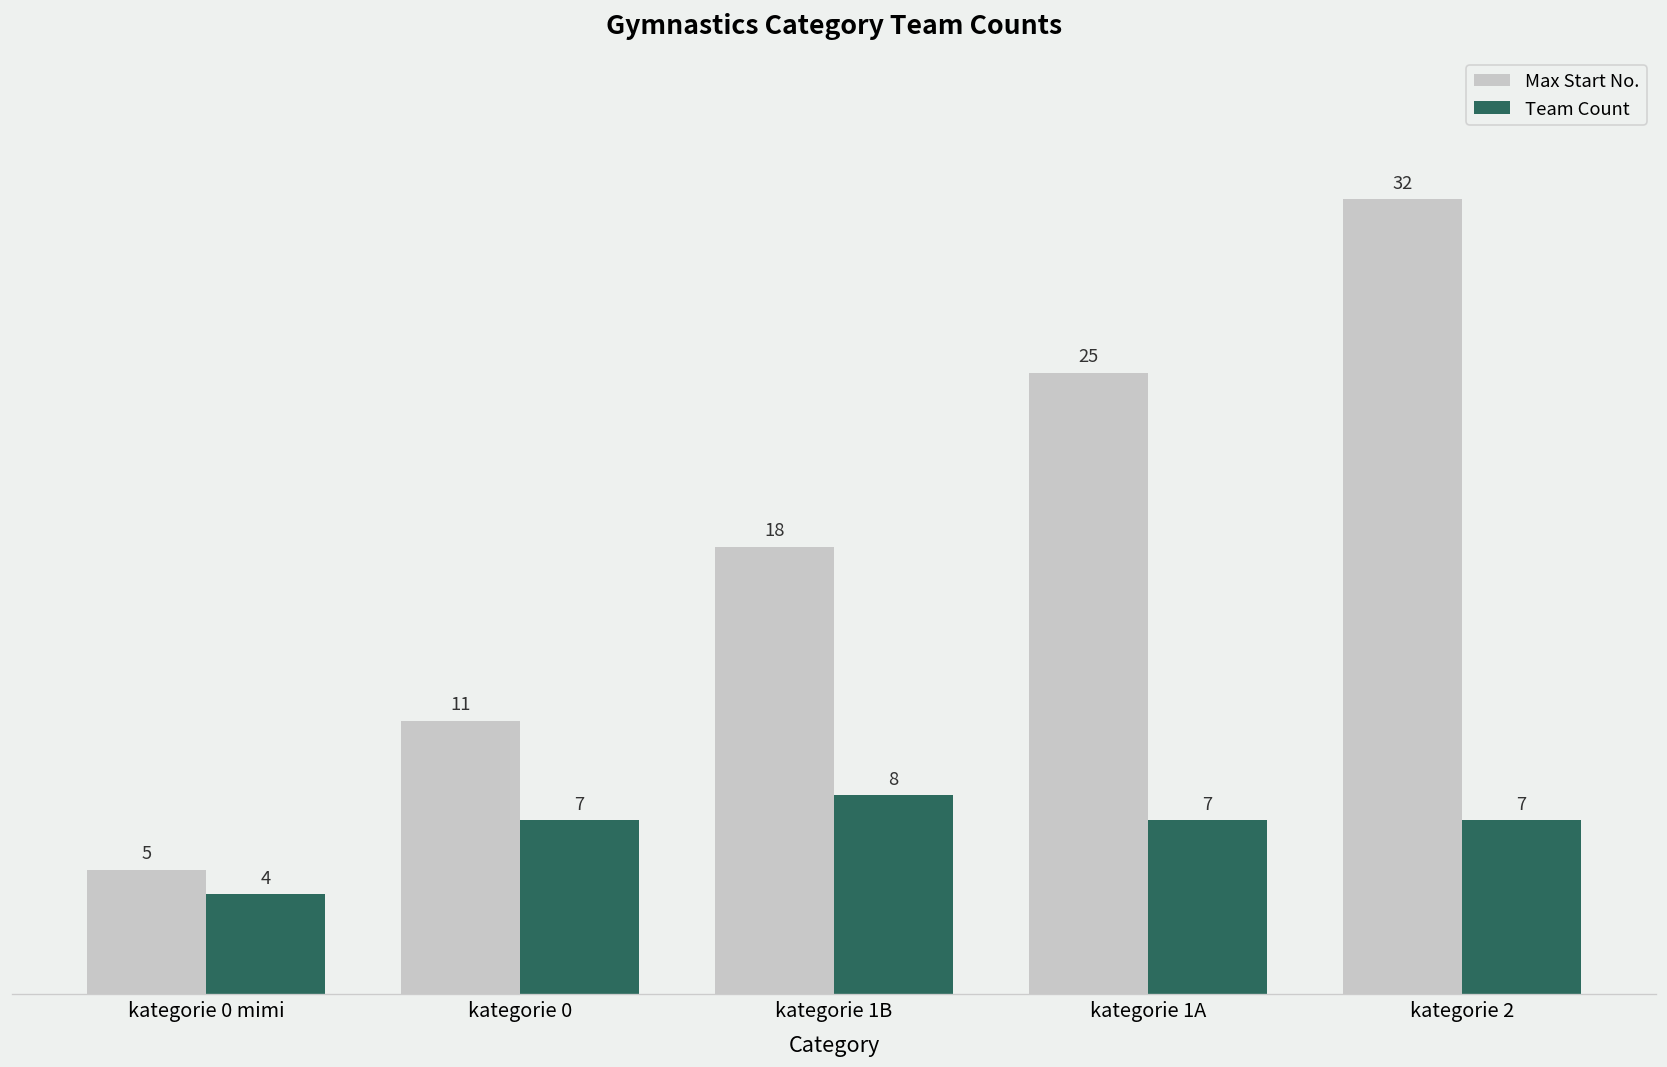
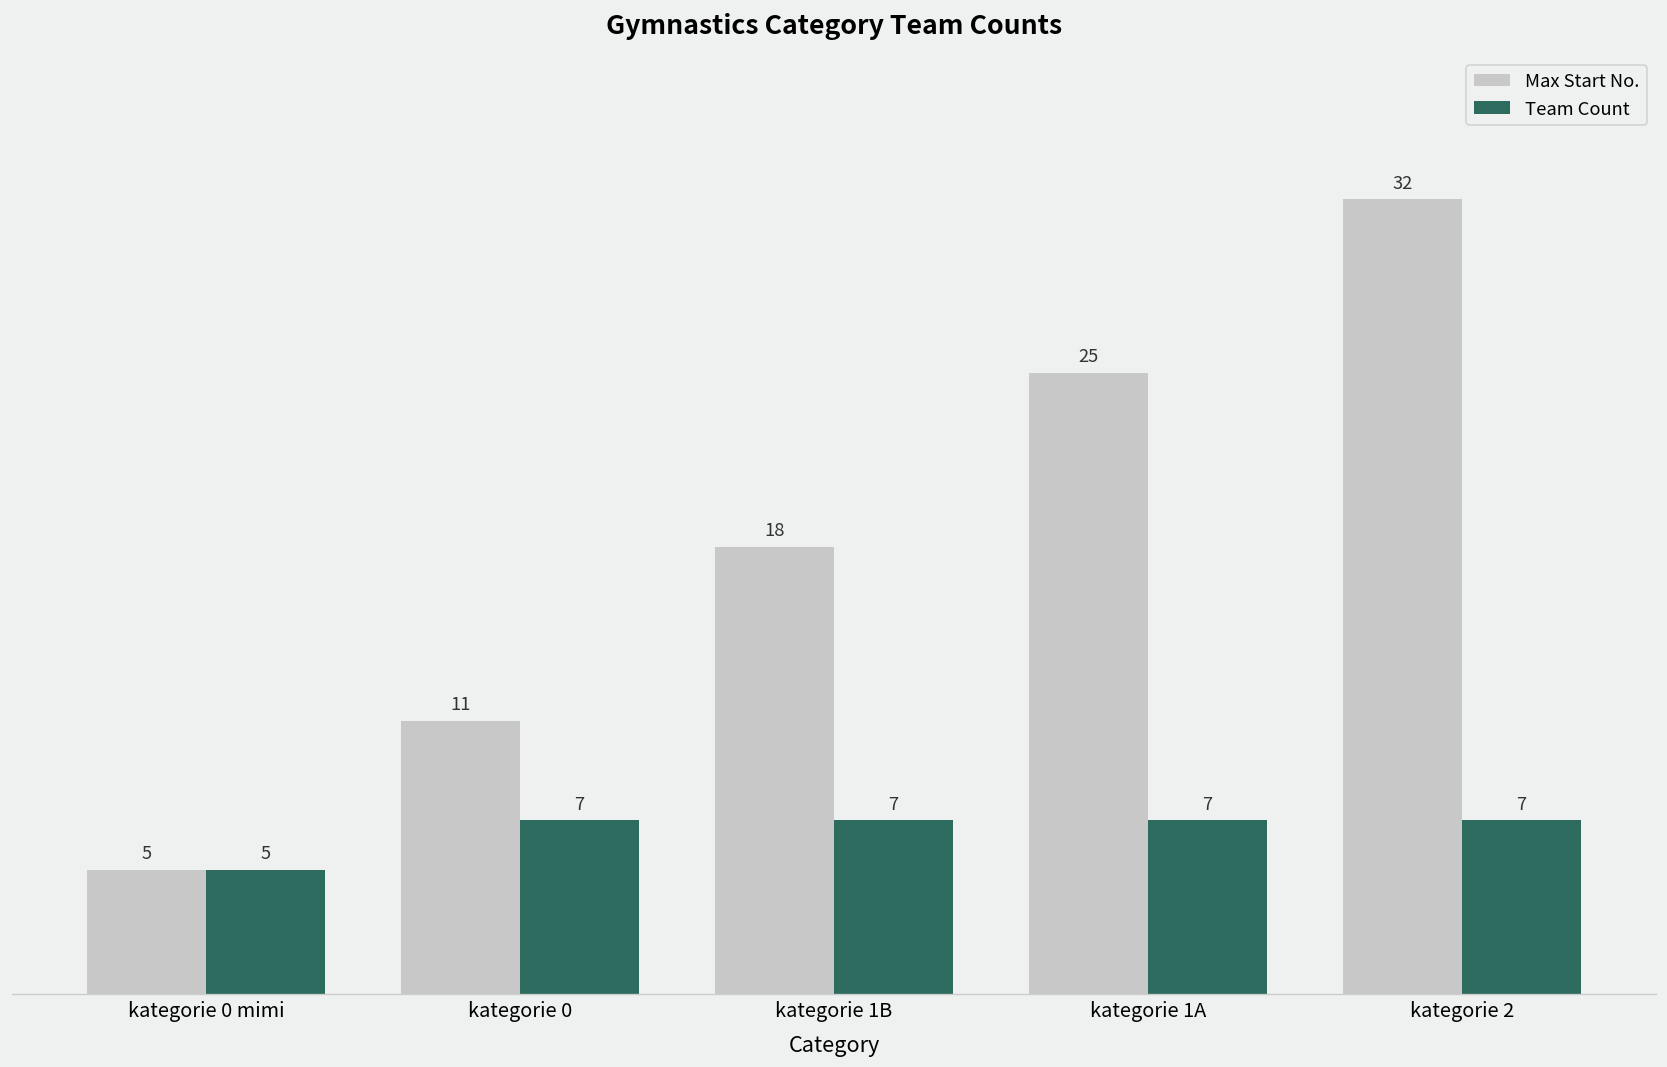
  {
    "Max Start No.": {
      "kategorie 0 mimi": 5,
      "kategorie 0": 11,
      "kategorie 1B": 18,
      "kategorie 1A": 25,
      "kategorie 2": 32
    },
    "Team Count": {
-     "kategorie 0 mimi": 4,
+     "kategorie 0 mimi": 5,
      "kategorie 0": 7,
-     "kategorie 1B": 8,
+     "kategorie 1B": 7,
      "kategorie 1A": 7,
      "kategorie 2": 7
    }
  }
